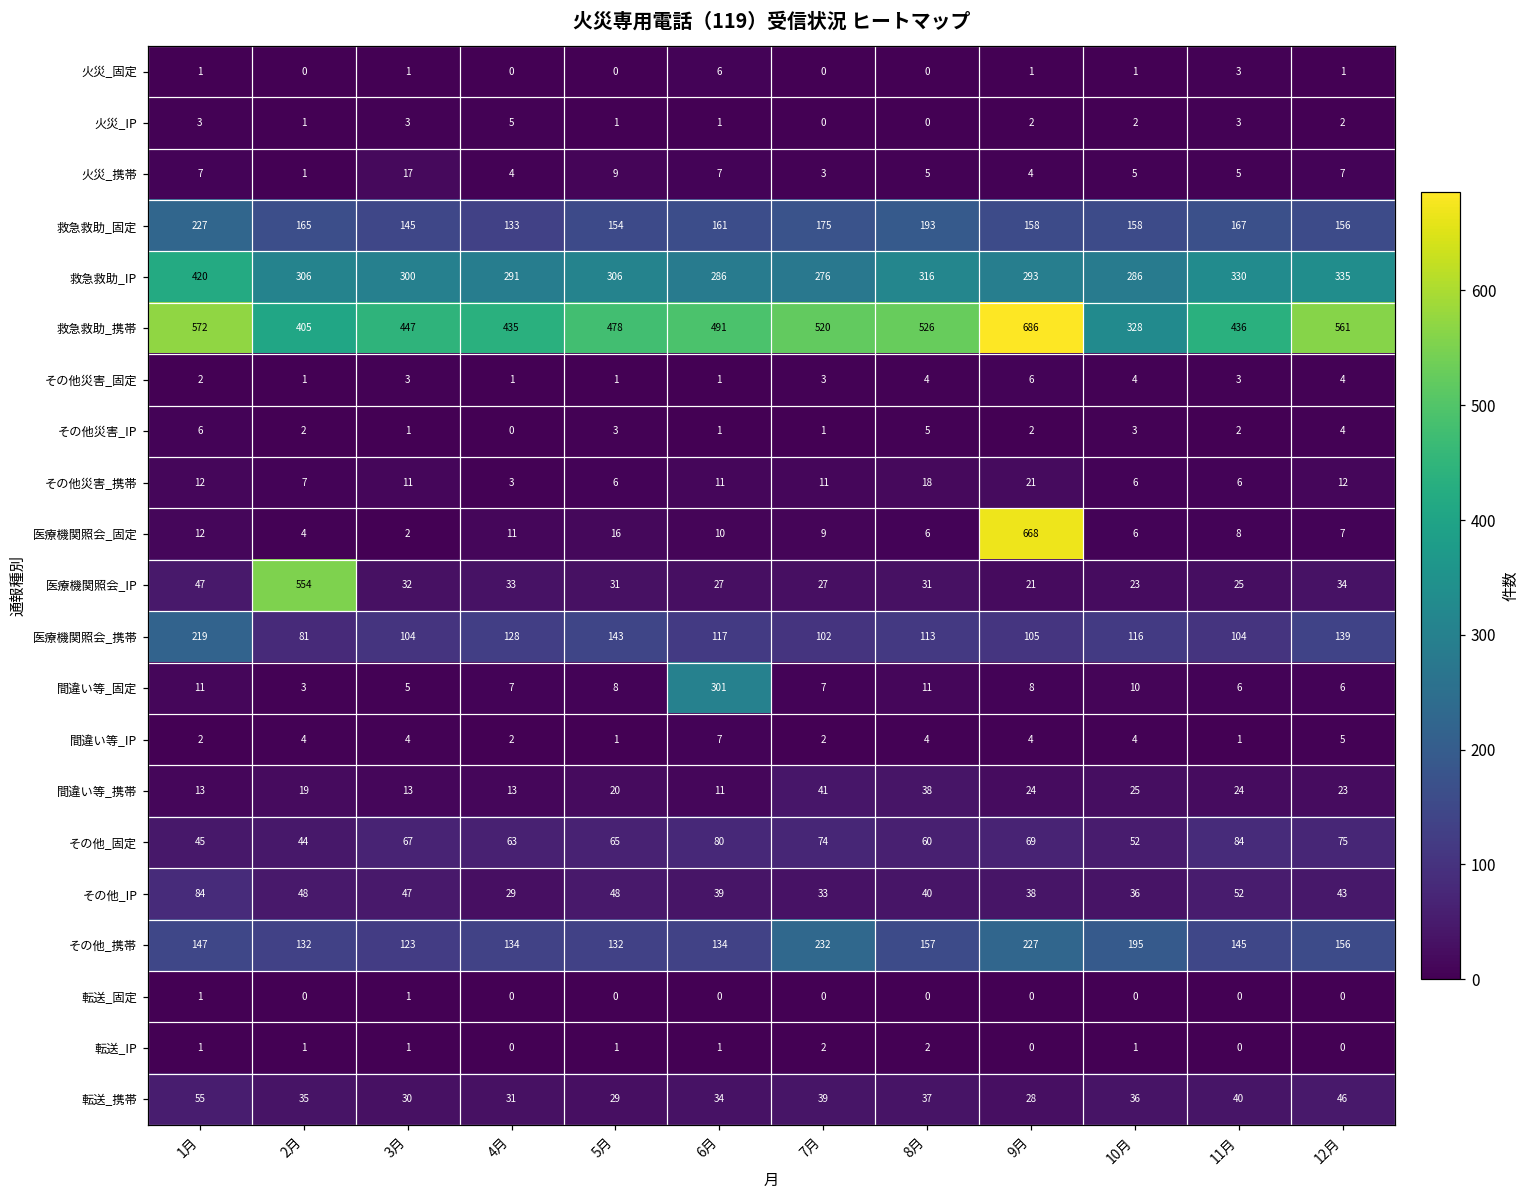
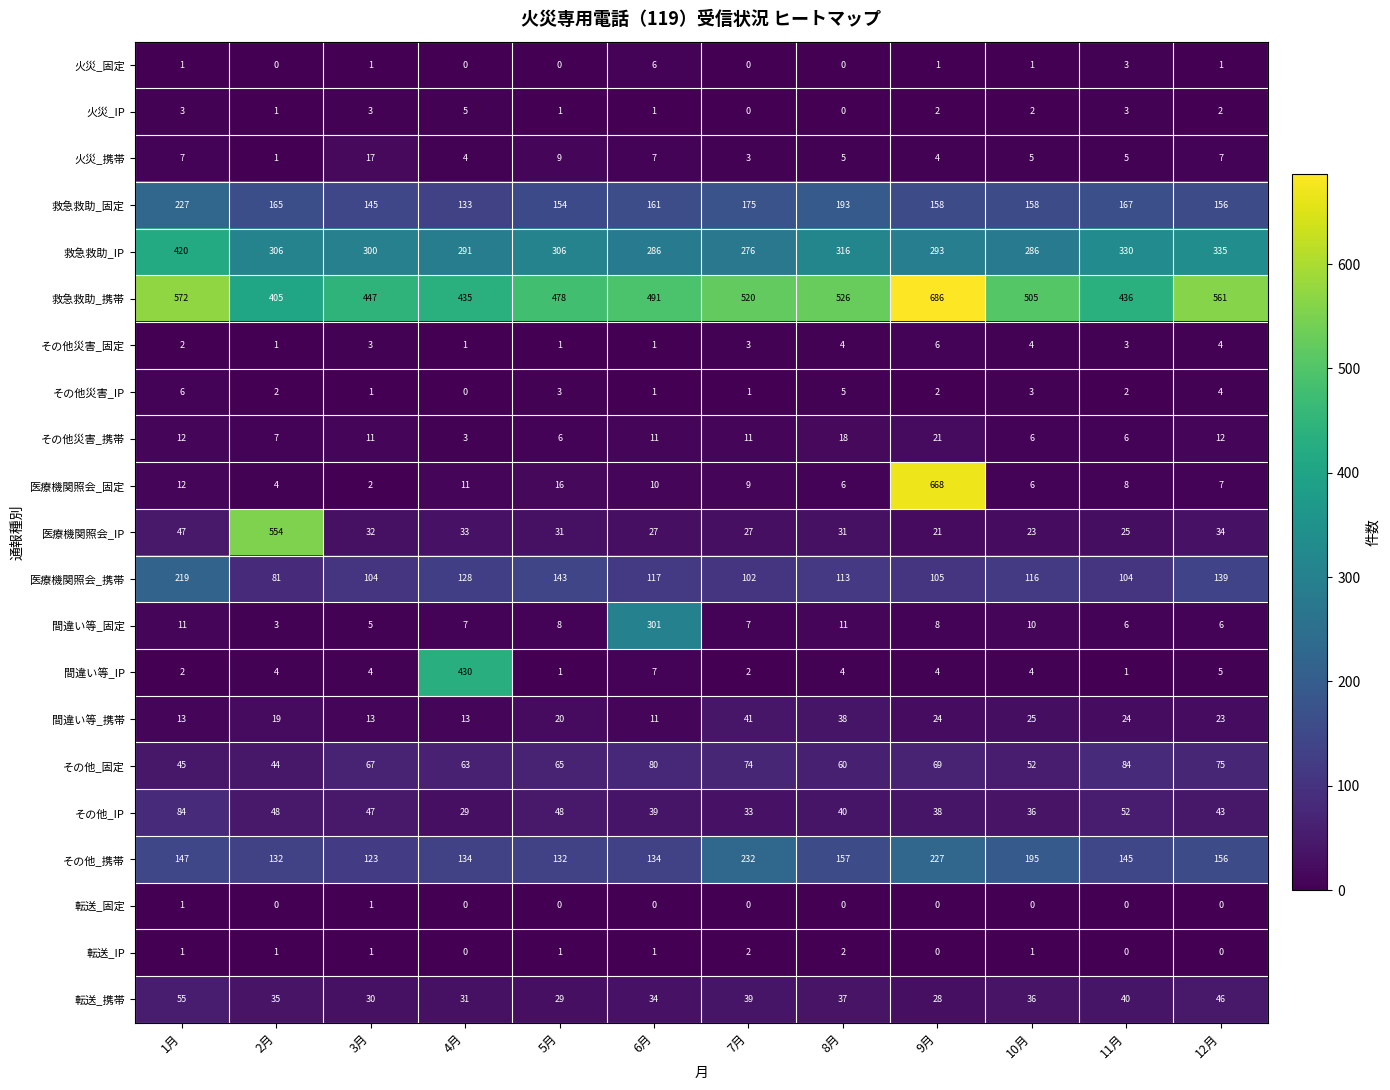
  {
    "救急救助_携帯": {
      "1月": 572,
      "2月": 405,
      "3月": 447,
      "4月": 435,
      "5月": 478,
      "6月": 491,
      "7月": 520,
      "8月": 526,
      "9月": 686,
-     "10月": 328,
+     "10月": 505,
      "11月": 436,
      "12月": 561
    },
    "間違い等_IP": {
      "1月": 2,
      "2月": 4,
      "3月": 4,
-     "4月": 2,
+     "4月": 430,
      "5月": 1,
      "6月": 7,
      "7月": 2,
      "8月": 4,
      "9月": 4,
      "10月": 4,
      "11月": 1,
      "12月": 5
    }
  }
